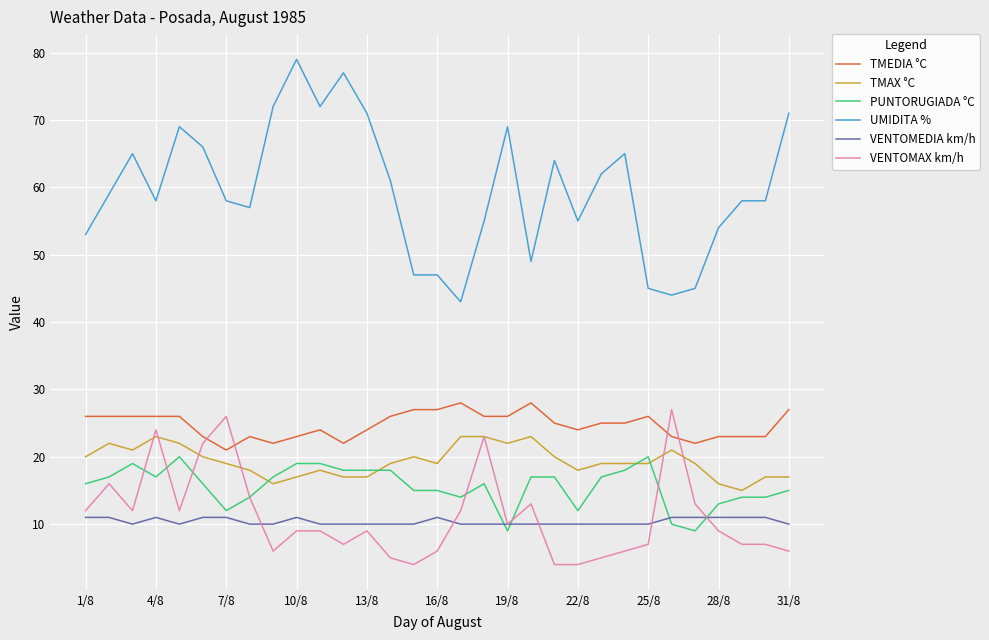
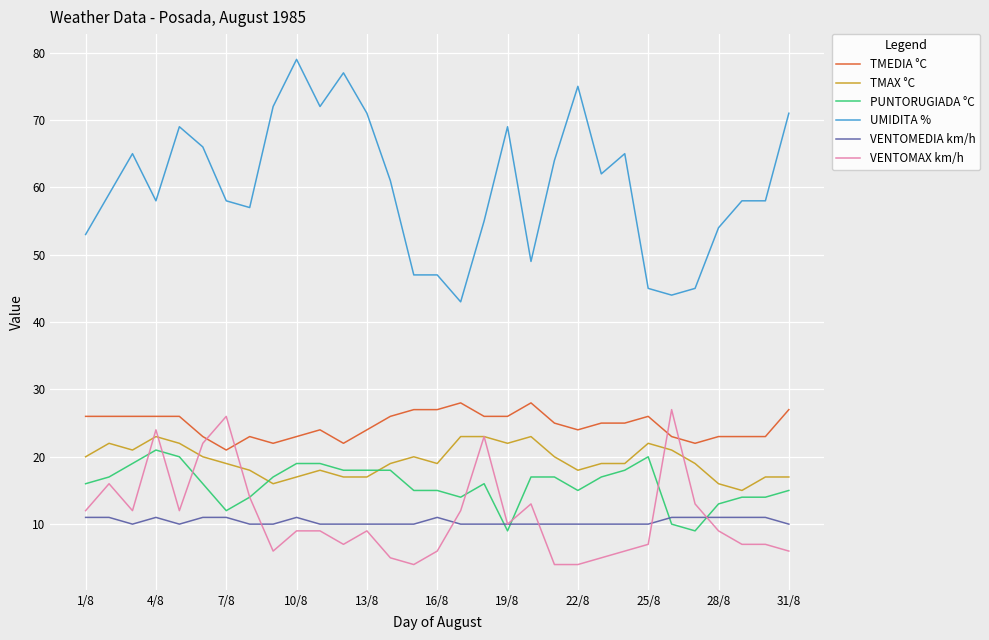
  {
    "TMEDIA °C": {
      "1/8": 26,
      "4/8": 26,
      "7/8": 21,
      "10/8": 23,
      "13/8": 24,
      "16/8": 27,
      "19/8": 26,
      "22/8": 24,
      "25/8": 26,
      "28/8": 23,
      "31/8": 27
    },
    "TMAX °C": {
      "1/8": 20,
      "4/8": 23,
      "7/8": 19,
      "10/8": 17,
      "13/8": 17,
      "16/8": 19,
      "19/8": 22,
      "22/8": 18,
-     "25/8": 19,
+     "25/8": 22,
      "28/8": 16,
      "31/8": 17
    },
    "PUNTORUGIADA °C": {
      "1/8": 16,
-     "4/8": 17,
+     "4/8": 21,
      "7/8": 12,
      "10/8": 19,
      "13/8": 18,
      "16/8": 15,
      "19/8": 9,
-     "22/8": 12,
+     "22/8": 15,
      "25/8": 20,
      "28/8": 13,
      "31/8": 15
    },
    "UMIDITA %": {
      "1/8": 53,
      "4/8": 58,
      "7/8": 58,
      "10/8": 79,
      "13/8": 71,
      "16/8": 47,
      "19/8": 69,
-     "22/8": 55,
+     "22/8": 75,
      "25/8": 45,
      "28/8": 54,
      "31/8": 71
    },
    "VENTOMEDIA km/h": {
      "1/8": 11,
      "4/8": 11,
      "7/8": 11,
      "10/8": 11,
      "13/8": 10,
      "16/8": 11,
      "22/8": 10,
      "25/8": 10,
      "28/8": 11,
      "31/8": 10
    },
    "VENTOMAX km/h": {
      "1/8": 12,
      "4/8": 24,
      "7/8": 26,
      "10/8": 9,
      "13/8": 9,
      "16/8": 6,
      "22/8": 4,
      "25/8": 7,
      "28/8": 9,
      "31/8": 6
    }
  }
